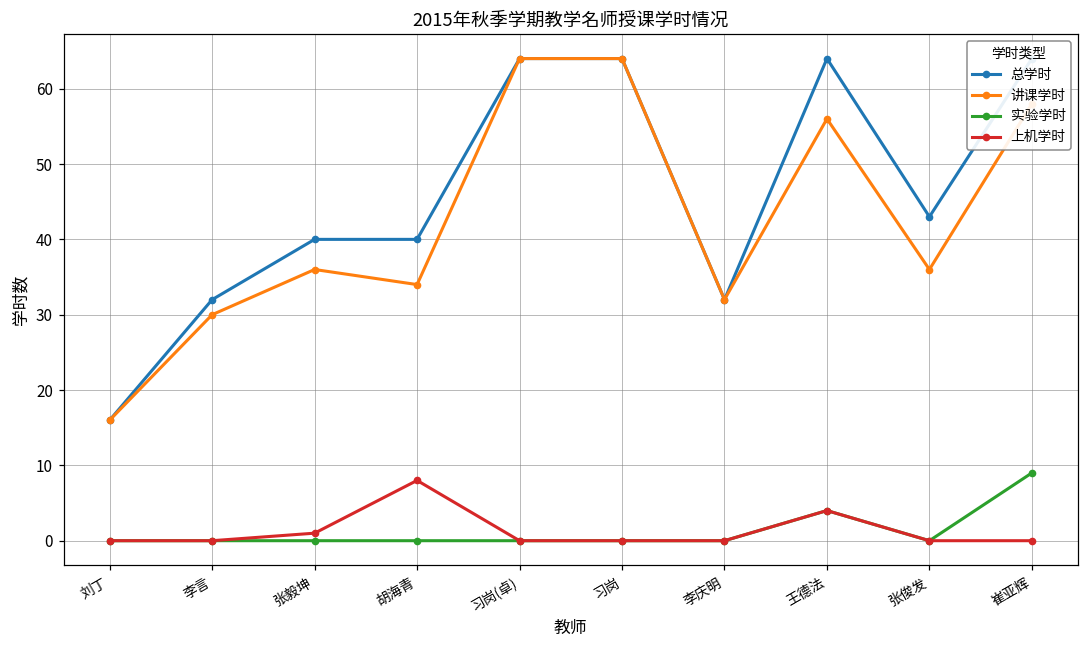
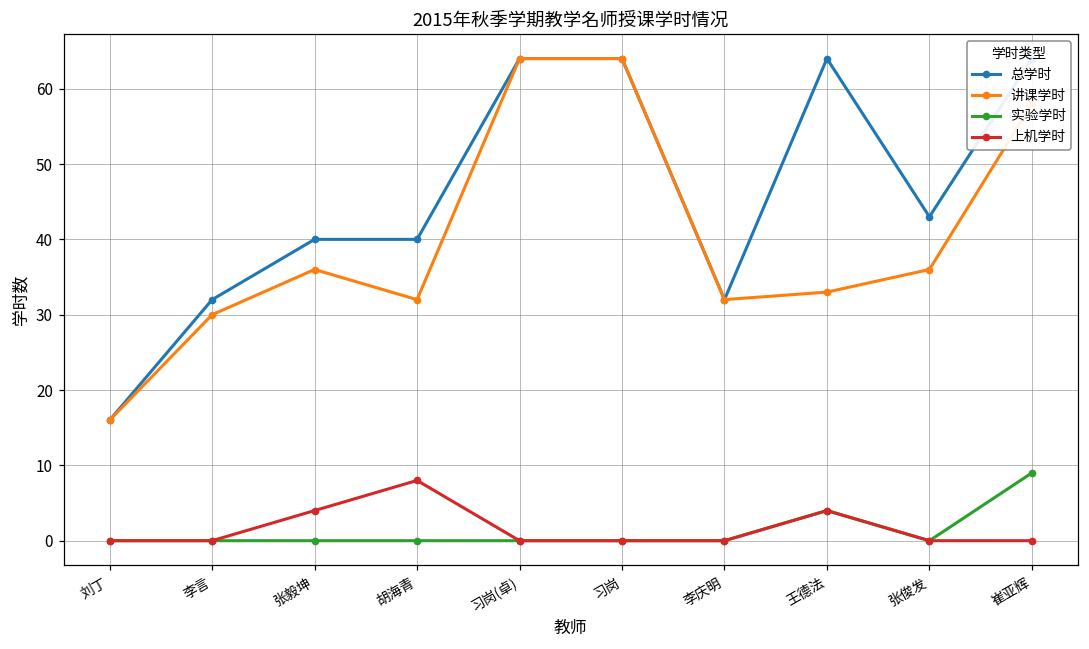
  {
    "总学时": {
      "李言": 32,
      "张毅坤": 40,
      "胡海青": 40,
      "王德法": 64,
      "张俊发": 43
    },
    "讲课学时": {
      "李言": 30,
      "张毅坤": 36,
-     "胡海青": 34,
-     "王德法": 56,
+     "胡海青": 32,
+     "王德法": 33,
      "张俊发": 36
    },
    "实验学时": {
      "张毅坤": 0,
      "胡海青": 0,
      "崔亚辉": 9
    },
    "上机学时": {
-     "张毅坤": 1,
+     "张毅坤": 4,
      "胡海青": 8,
      "崔亚辉": 0
    }
  }
